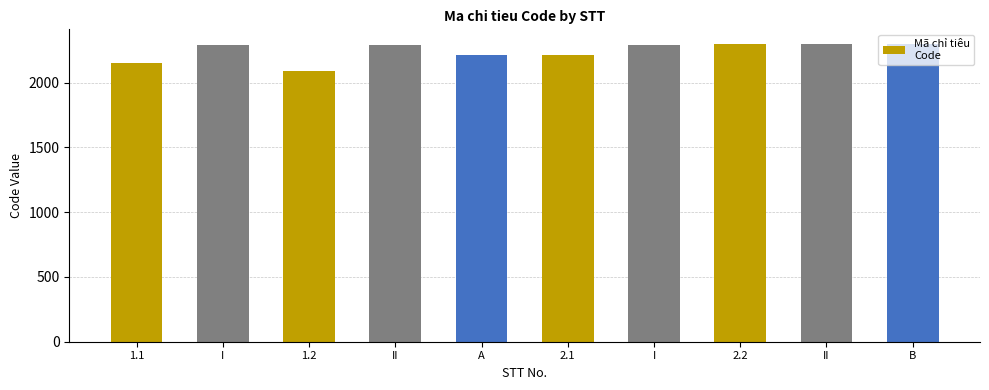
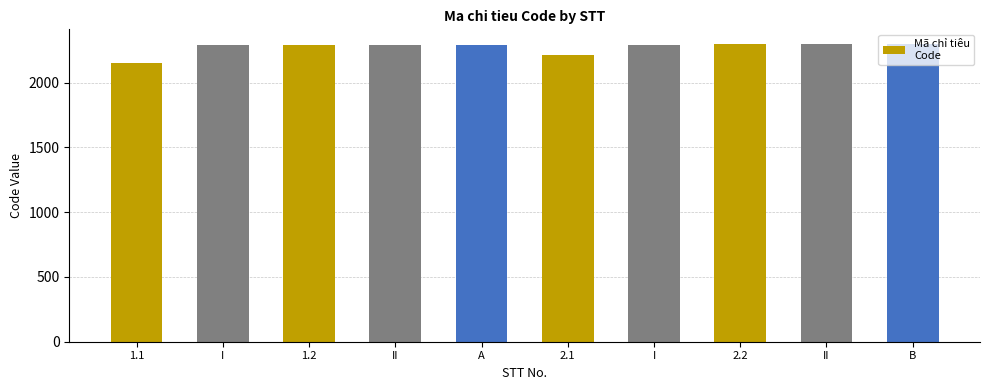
  {
    "1.1": 2160,
-   "1.2": 2090,
-   "A": 2220,
+   "1.2": 2290,
+   "A": 2290,
    "2.1": 2210,
    "2.2": 2300
  }
